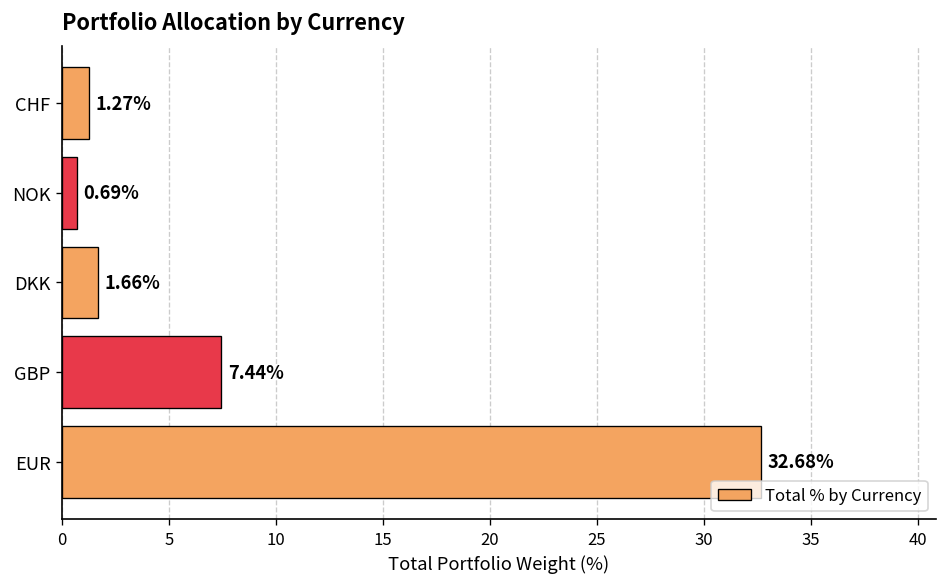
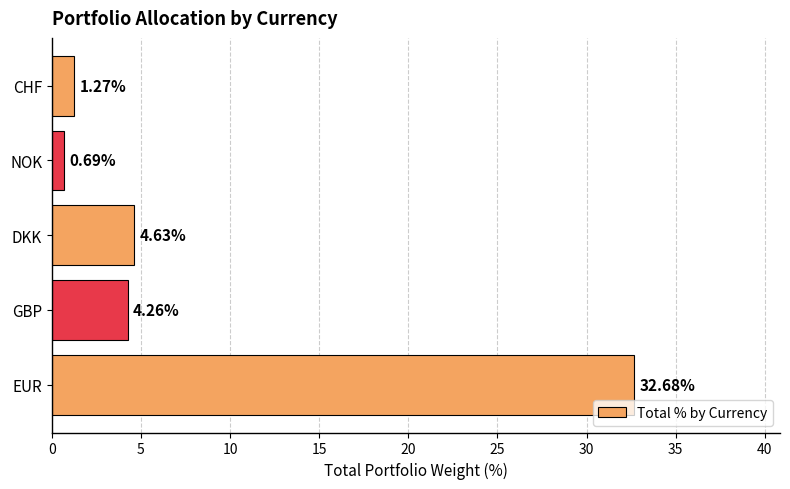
  {
    "CHF": "1.27%",
    "NOK": "0.69%",
-   "DKK": "1.66%",
-   "GBP": "7.44%",
+   "DKK": "4.63%",
+   "GBP": "4.26%",
    "EUR": "32.68%"
  }
